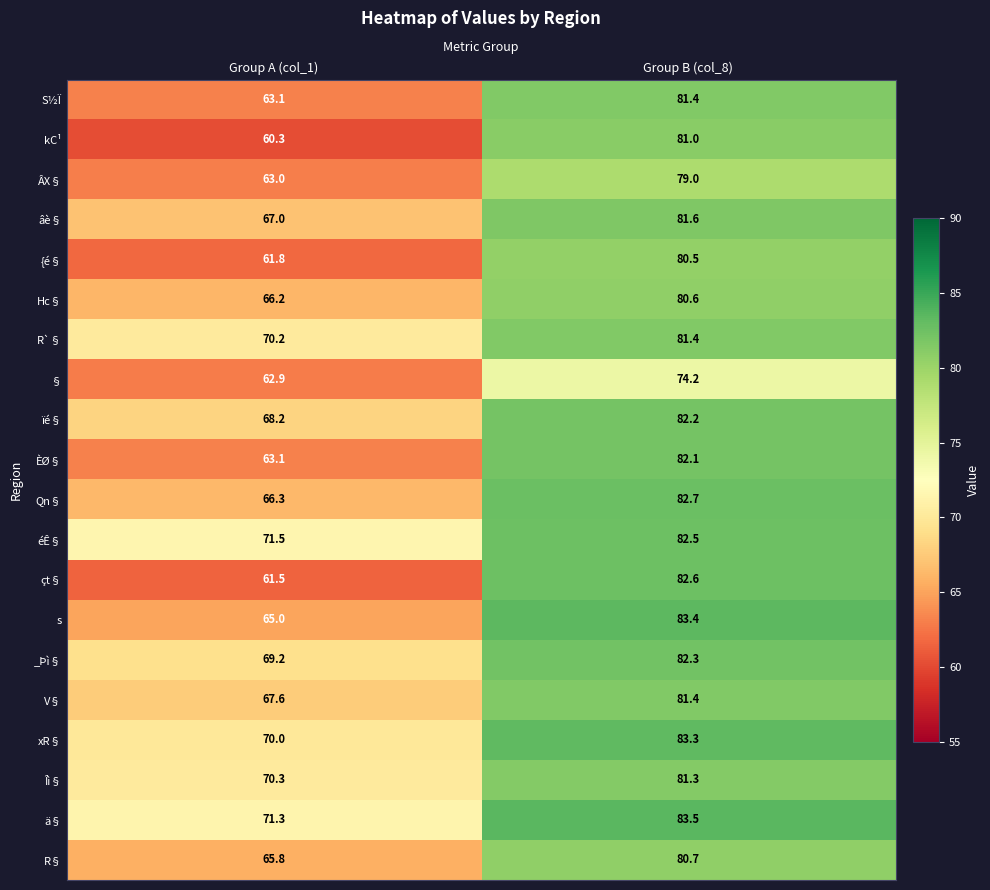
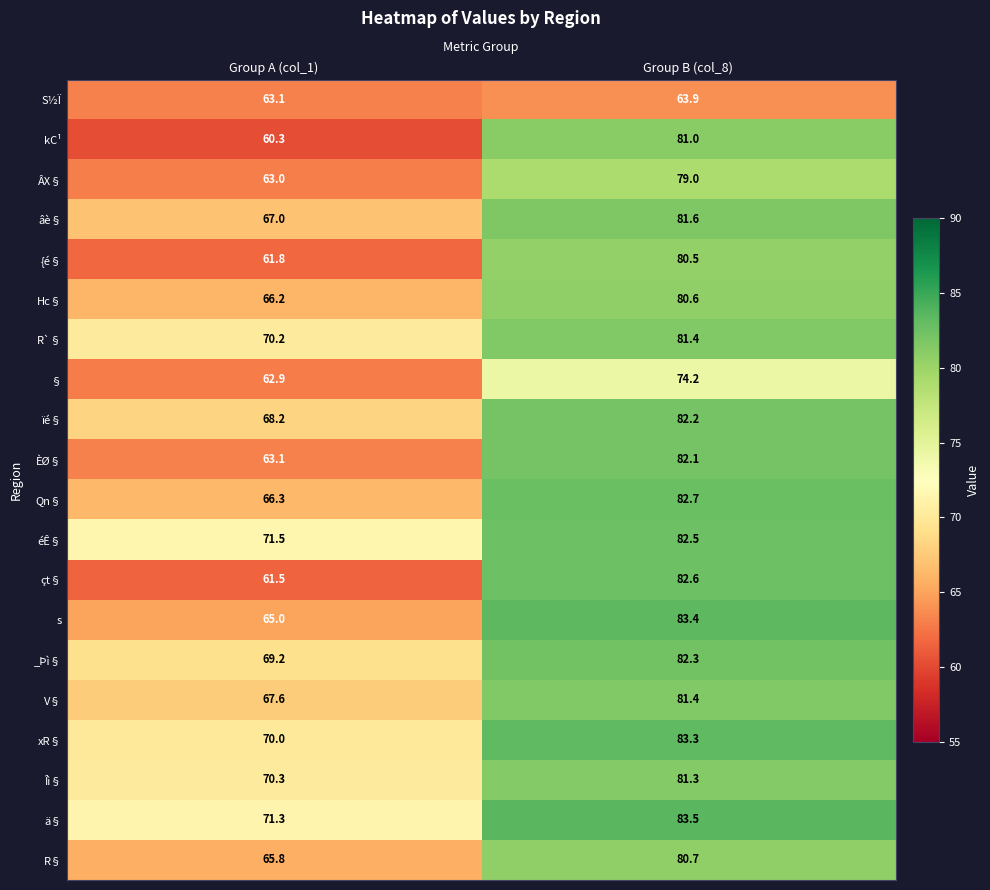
  {
    "S½Ï": {
      "Group A (col_1)": 63.1,
-     "Group B (col_8)": 81.4
+     "Group B (col_8)": 63.9
    },
    "kC¹": {
      "Group A (col_1)": 60.3,
      "Group B (col_8)": 81.0
    },
    "ÂX§": {
      "Group A (col_1)": 63.0,
      "Group B (col_8)": 79.0
    },
    "âè§": {
      "Group A (col_1)": 67.0,
      "Group B (col_8)": 81.6
    },
    "{é§": {
      "Group A (col_1)": 61.8,
      "Group B (col_8)": 80.5
    },
    "Hc§": {
      "Group A (col_1)": 66.2,
      "Group B (col_8)": 80.6
    },
    "R`§": {
      "Group A (col_1)": 70.2,
      "Group B (col_8)": 81.4
    },
    "§": {
      "Group A (col_1)": 62.9,
      "Group B (col_8)": 74.2
    },
    "ïé§": {
      "Group A (col_1)": 68.2,
      "Group B (col_8)": 82.2
    },
    "ÈØ§": {
      "Group A (col_1)": 63.1,
      "Group B (col_8)": 82.1
    },
    "Qn§": {
      "Group A (col_1)": 66.3,
      "Group B (col_8)": 82.7
    },
    "éÊ§": {
      "Group A (col_1)": 71.5,
      "Group B (col_8)": 82.5
    },
    "çt§": {
      "Group A (col_1)": 61.5,
      "Group B (col_8)": 82.6
    },
    "s": {
      "Group A (col_1)": 65.0,
      "Group B (col_8)": 83.4
    },
    "_Þì§": {
      "Group A (col_1)": 69.2,
      "Group B (col_8)": 82.3
    },
    "V§": {
      "Group A (col_1)": 67.6,
      "Group B (col_8)": 81.4
    },
    "xR§": {
      "Group A (col_1)": 70.0,
      "Group B (col_8)": 83.3
    },
    "Îì§": {
      "Group A (col_1)": 70.3,
      "Group B (col_8)": 81.3
    },
    "ä§": {
      "Group A (col_1)": 71.3,
      "Group B (col_8)": 83.5
    },
    "R§": {
      "Group A (col_1)": 65.8,
      "Group B (col_8)": 80.7
    }
  }
